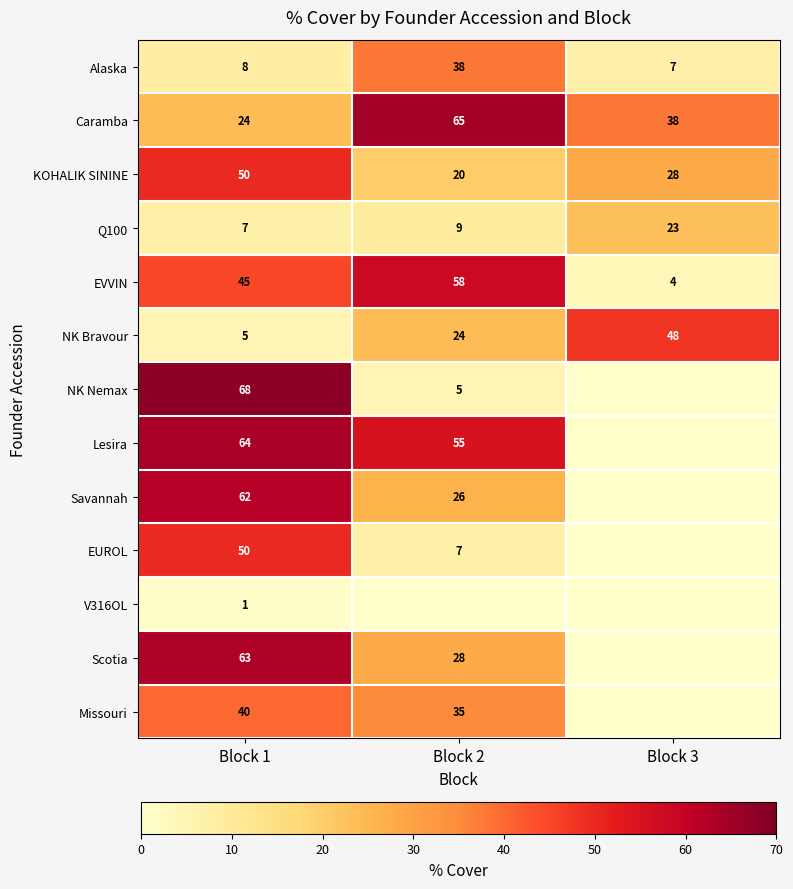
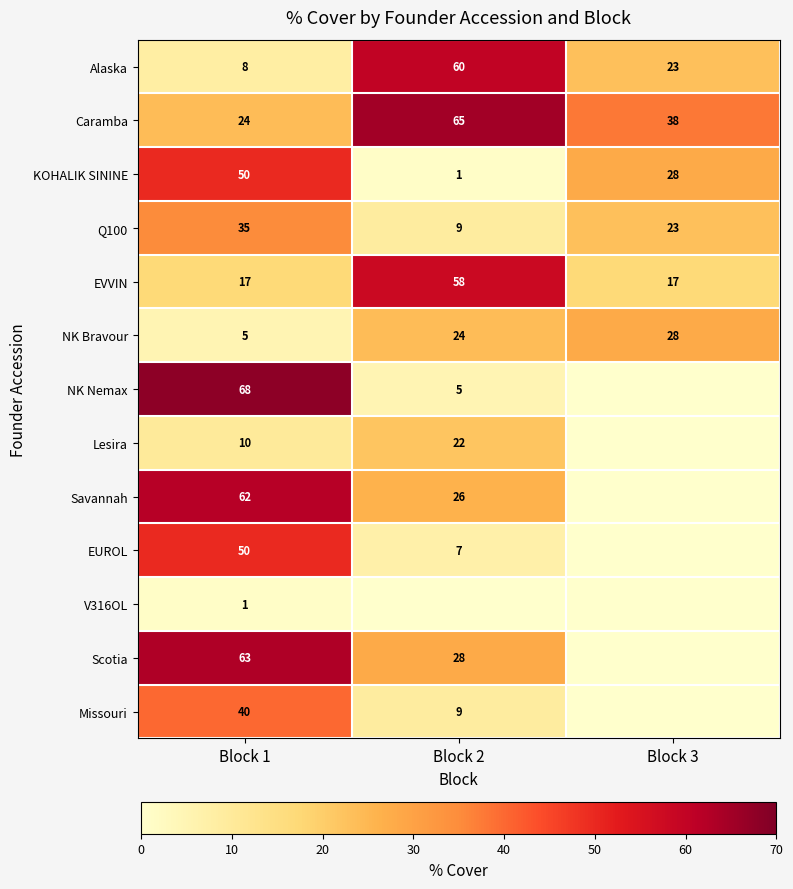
  {
    "Alaska": {
      "Block 1": 8,
-     "Block 2": 38,
-     "Block 3": 7
+     "Block 2": 60,
+     "Block 3": 23
    },
    "Caramba": {
      "Block 1": 24,
      "Block 2": 65,
      "Block 3": 38
    },
    "KOHALIK SININE": {
      "Block 1": 50,
-     "Block 2": 20,
+     "Block 2": 1,
      "Block 3": 28
    },
    "Q100": {
-     "Block 1": 7,
+     "Block 1": 35,
      "Block 2": 9,
      "Block 3": 23
    },
    "EVVIN": {
-     "Block 1": 45,
+     "Block 1": 17,
      "Block 2": 58,
-     "Block 3": 4
+     "Block 3": 17
    },
    "NK Bravour": {
      "Block 1": 5,
      "Block 2": 24,
-     "Block 3": 48
+     "Block 3": 28
    },
    "NK Nemax": {
      "Block 1": 68,
      "Block 2": 5
    },
    "Lesira": {
-     "Block 1": 64,
-     "Block 2": 55
+     "Block 1": 10,
+     "Block 2": 22
    },
    "Savannah": {
      "Block 1": 62,
      "Block 2": 26
    },
    "EUROL": {
      "Block 1": 50,
      "Block 2": 7
    },
    "V316OL": {
      "Block 1": 1
    },
    "Scotia": {
      "Block 1": 63,
      "Block 2": 28
    },
    "Missouri": {
      "Block 1": 40,
-     "Block 2": 35
+     "Block 2": 9
    }
  }
